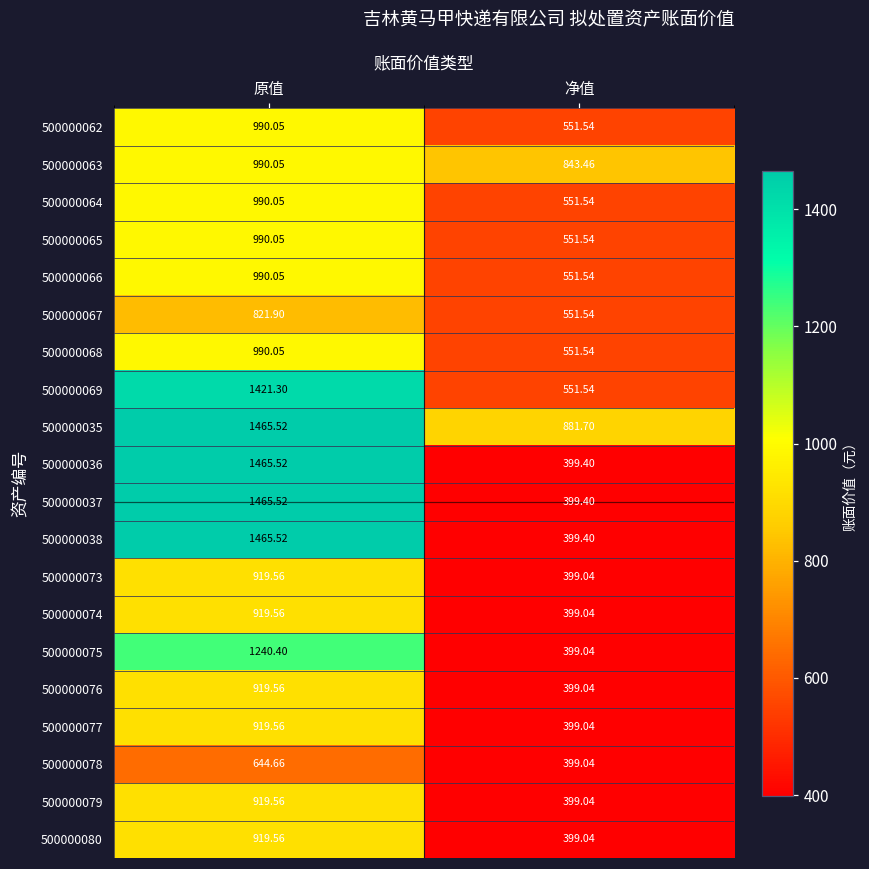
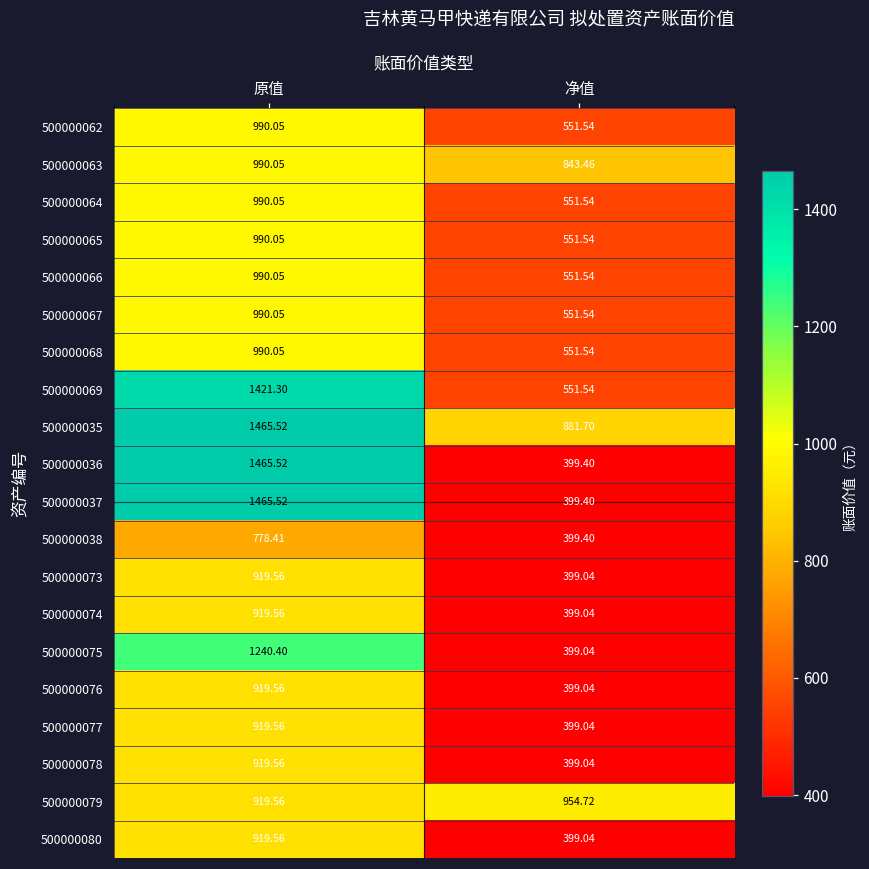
  {
    "500000062": {
      "原值": 990.05,
      "净值": 551.54
    },
    "500000063": {
      "原值": 990.05,
      "净值": 843.46
    },
    "500000064": {
      "原值": 990.05,
      "净值": 551.54
    },
    "500000065": {
      "原值": 990.05,
      "净值": 551.54
    },
    "500000066": {
      "原值": 990.05,
      "净值": 551.54
    },
    "500000067": {
-     "原值": 821.90,
+     "原值": 990.05,
      "净值": 551.54
    },
    "500000068": {
      "原值": 990.05,
      "净值": 551.54
    },
    "500000069": {
      "原值": 1421.30,
      "净值": 551.54
    },
    "500000035": {
      "原值": 1465.52,
      "净值": 881.70
    },
    "500000036": {
      "原值": 1465.52,
      "净值": 399.40
    },
    "500000037": {
      "原值": 1465.52,
      "净值": 399.40
    },
    "500000038": {
-     "原值": 1465.52,
+     "原值": 778.41,
      "净值": 399.40
    },
    "500000073": {
      "原值": 919.56,
      "净值": 399.04
    },
    "500000074": {
      "原值": 919.56,
      "净值": 399.04
    },
    "500000075": {
      "原值": 1240.40,
      "净值": 399.04
    },
    "500000076": {
      "原值": 919.56,
      "净值": 399.04
    },
    "500000077": {
      "原值": 919.56,
      "净值": 399.04
    },
    "500000078": {
-     "原值": 644.66,
+     "原值": 919.56,
      "净值": 399.04
    },
    "500000079": {
      "原值": 919.56,
-     "净值": 399.04
+     "净值": 954.72
    },
    "500000080": {
      "原值": 919.56,
      "净值": 399.04
    }
  }
